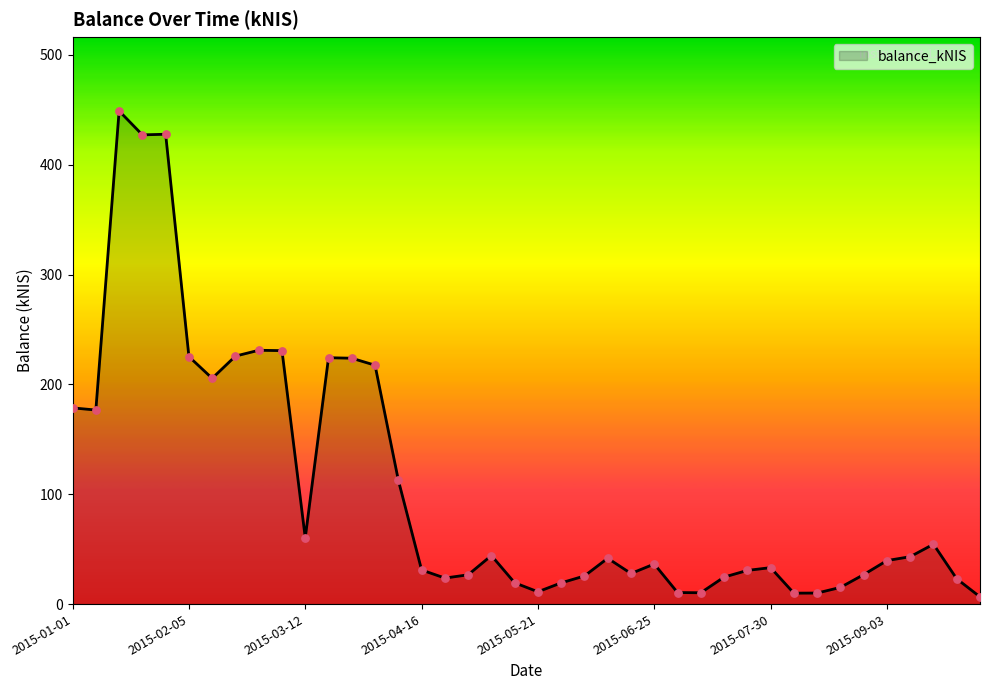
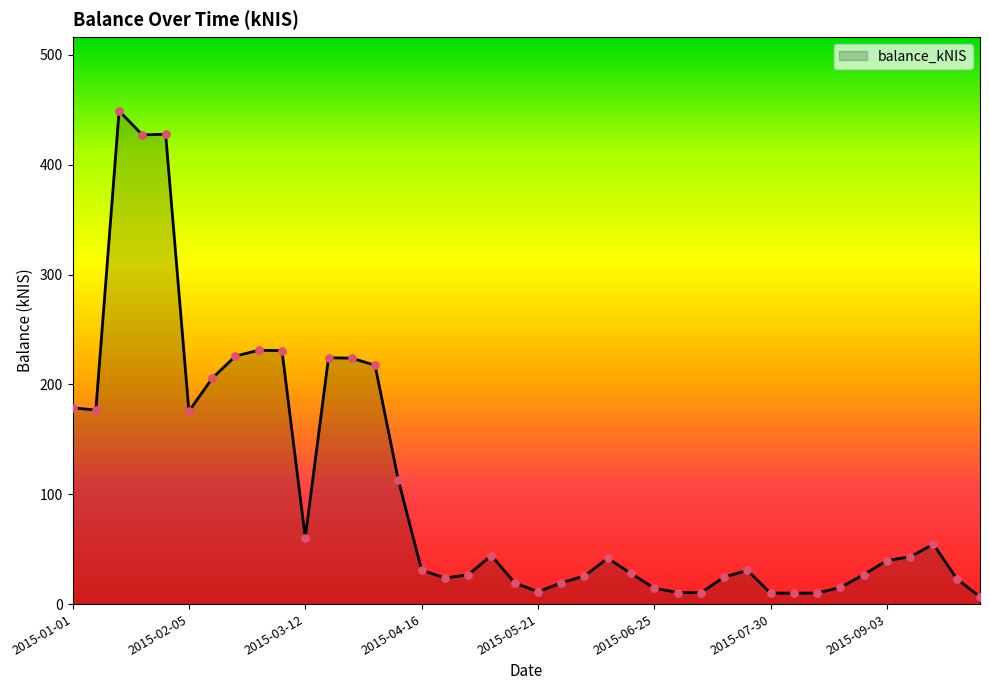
  {
    "2015-01-01": 179,
-   "2015-02-05": 225,
+   "2015-02-05": 176,
    "2015-03-12": 60,
    "2015-04-16": 31,
    "2015-05-21": 11,
-   "2015-06-25": 36,
-   "2015-07-30": 33,
+   "2015-06-25": 15,
+   "2015-07-30": 10,
    "2015-09-03": 40
  }
